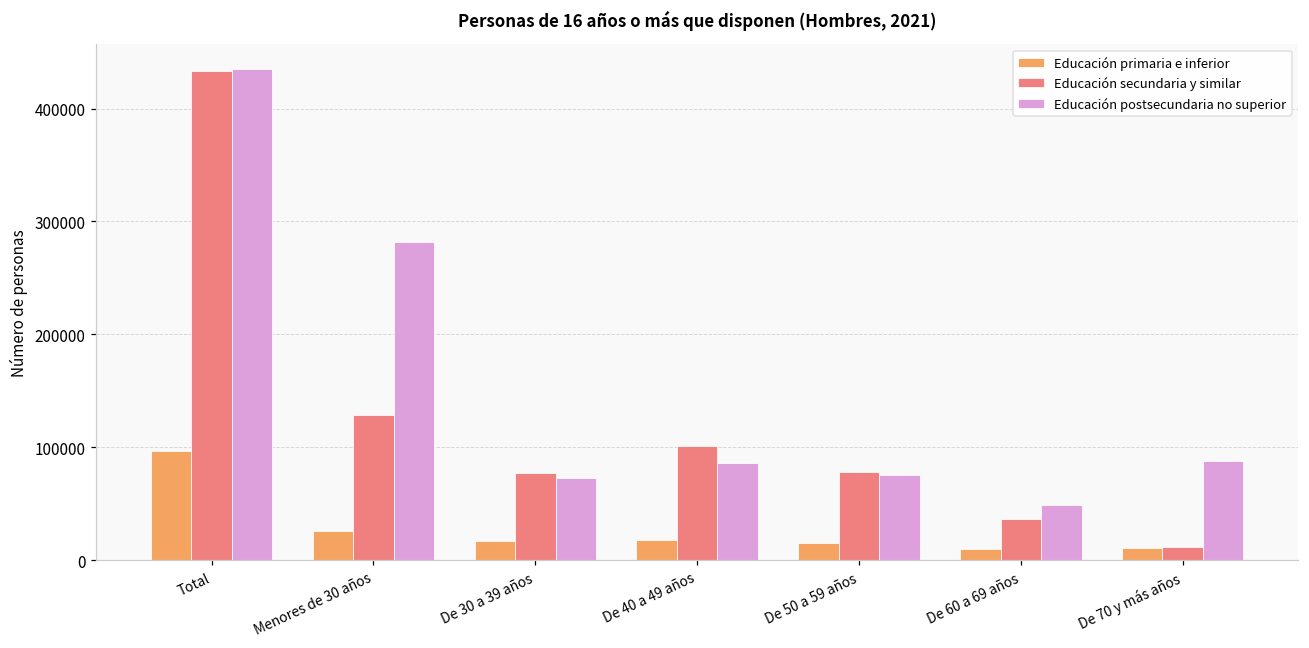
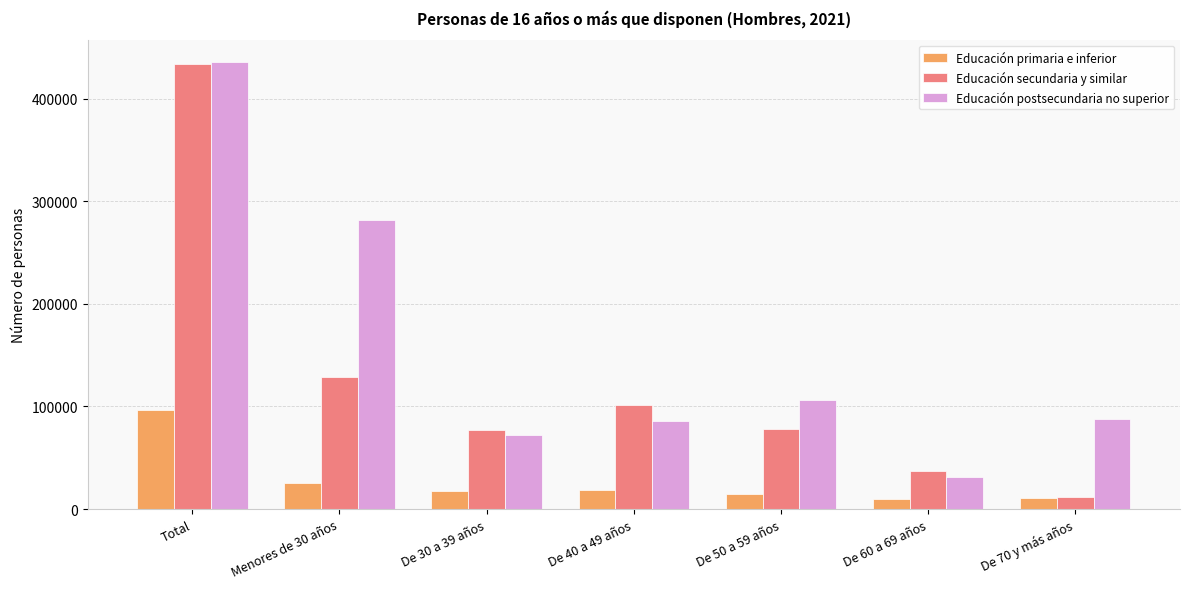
  {
    "Educación postsecundaria no superior": {
      "Total": 435000,
      "Menores de 30 años": 281000,
      "De 30 a 39 años": 72000,
      "De 40 a 49 años": 86000,
-     "De 50 a 59 años": 75000,
-     "De 60 a 69 años": 48000,
+     "De 50 a 59 años": 107000,
+     "De 60 a 69 años": 31000,
      "De 70 y más años": 87000
    }
  }
